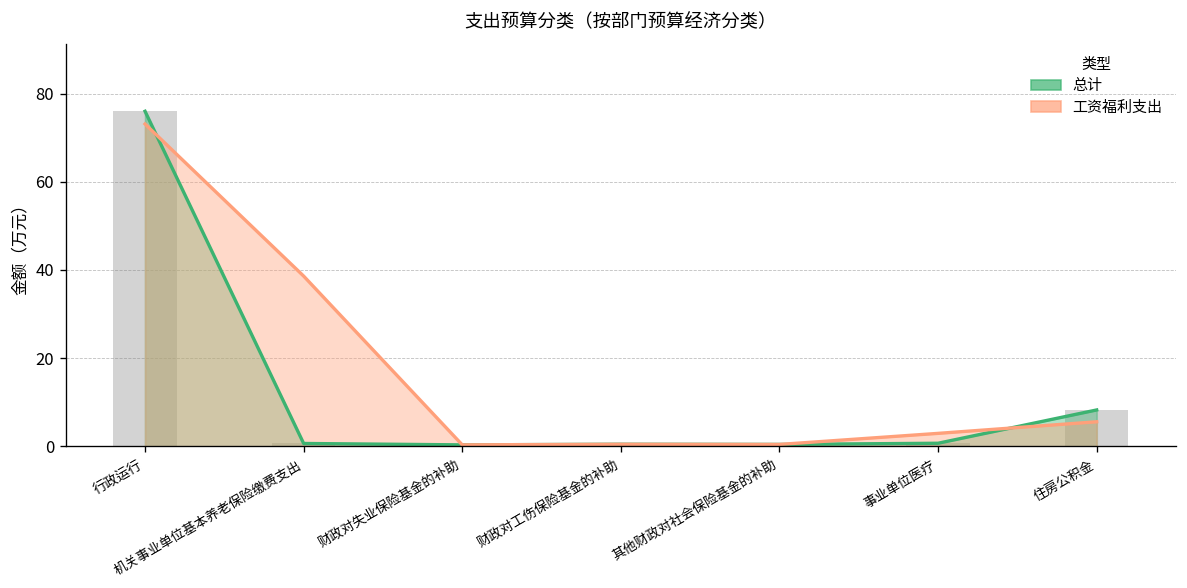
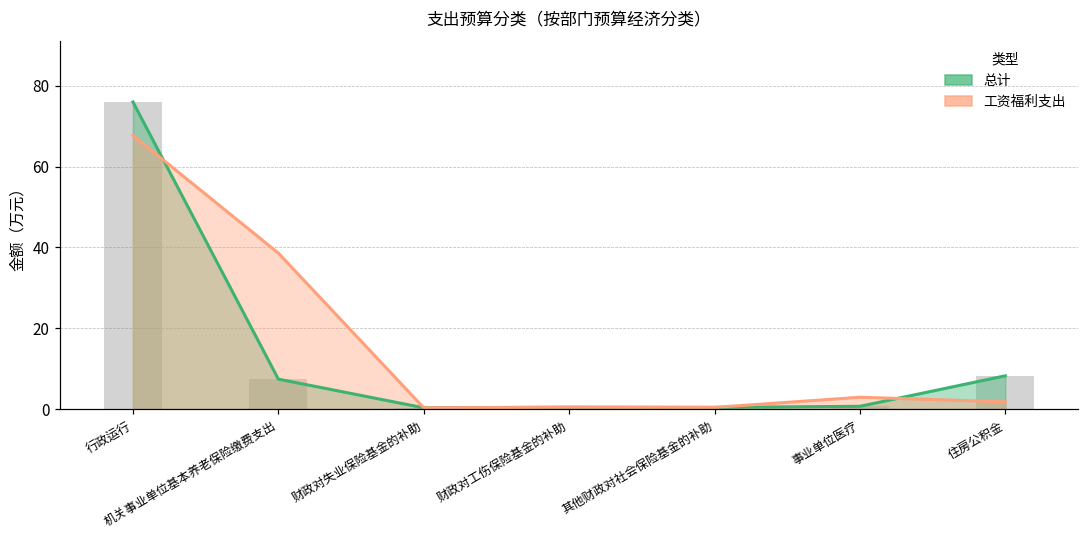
  {
    "总计": {
      "行政运行": 76,
-     "机关事业单位基本养老保险缴费支出": 1,
+     "机关事业单位基本养老保险缴费支出": 7,
      "事业单位医疗": 1,
      "住房公积金": 8
    },
    "工资福利支出": {
-     "行政运行": 73,
+     "行政运行": 68,
      "机关事业单位基本养老保险缴费支出": 39,
      "事业单位医疗": 3,
-     "住房公积金": 6
+     "住房公积金": 2
    }
  }
